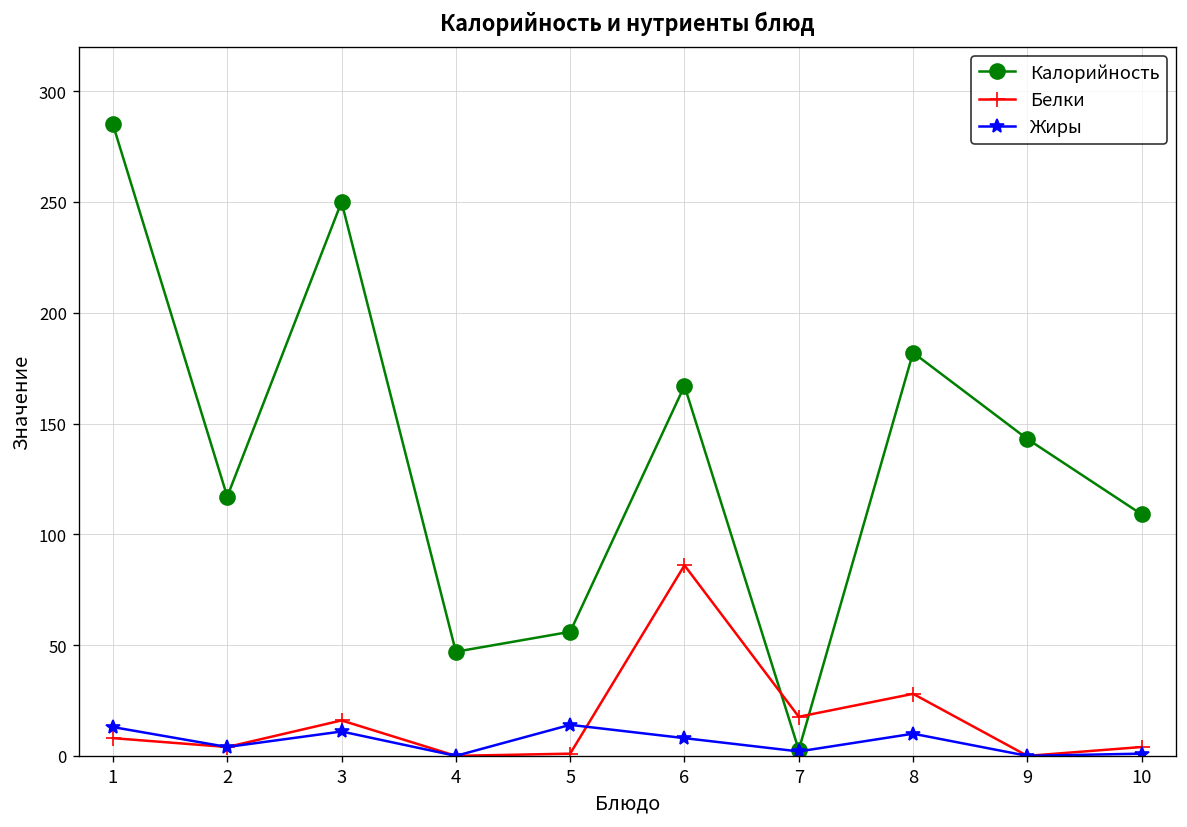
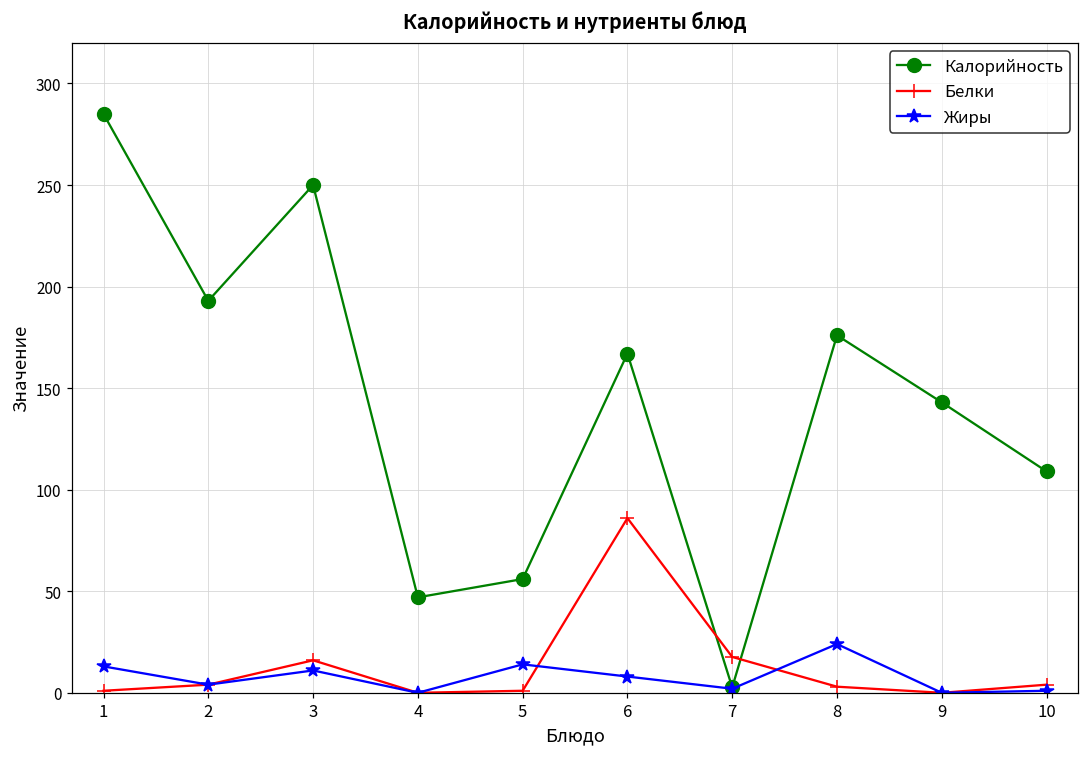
  {
    "Калорийность": {
      "1": 285,
-     "2": 117,
+     "2": 193,
      "3": 250,
      "4": 47,
      "5": 56,
      "6": 167,
-     "8": 182,
+     "8": 176,
      "9": 143,
      "10": 109
    },
    "Белки": {
-     "1": 8,
+     "1": 1,
      "3": 16,
      "5": 1,
      "6": 86,
      "7": 18,
-     "8": 28,
+     "8": 3,
      "10": 4
    },
    "Жиры": {
      "1": 13,
      "3": 11,
      "5": 14,
      "6": 8,
-     "8": 10,
+     "8": 24,
      "10": 1
    }
  }
